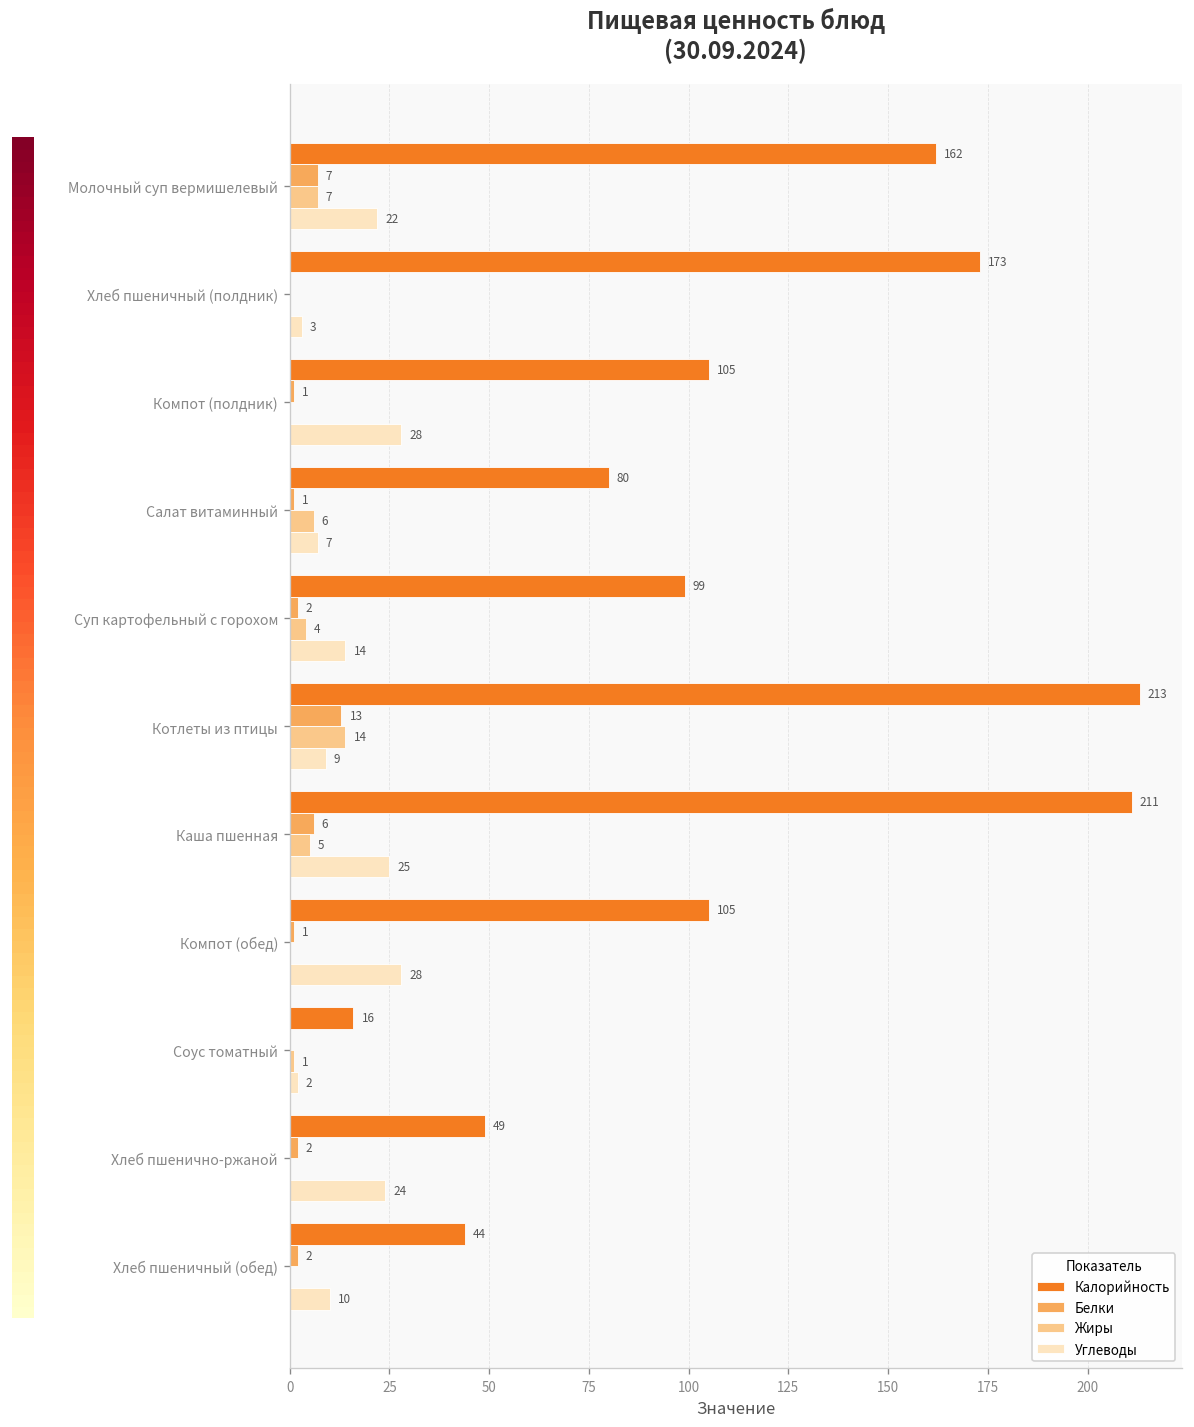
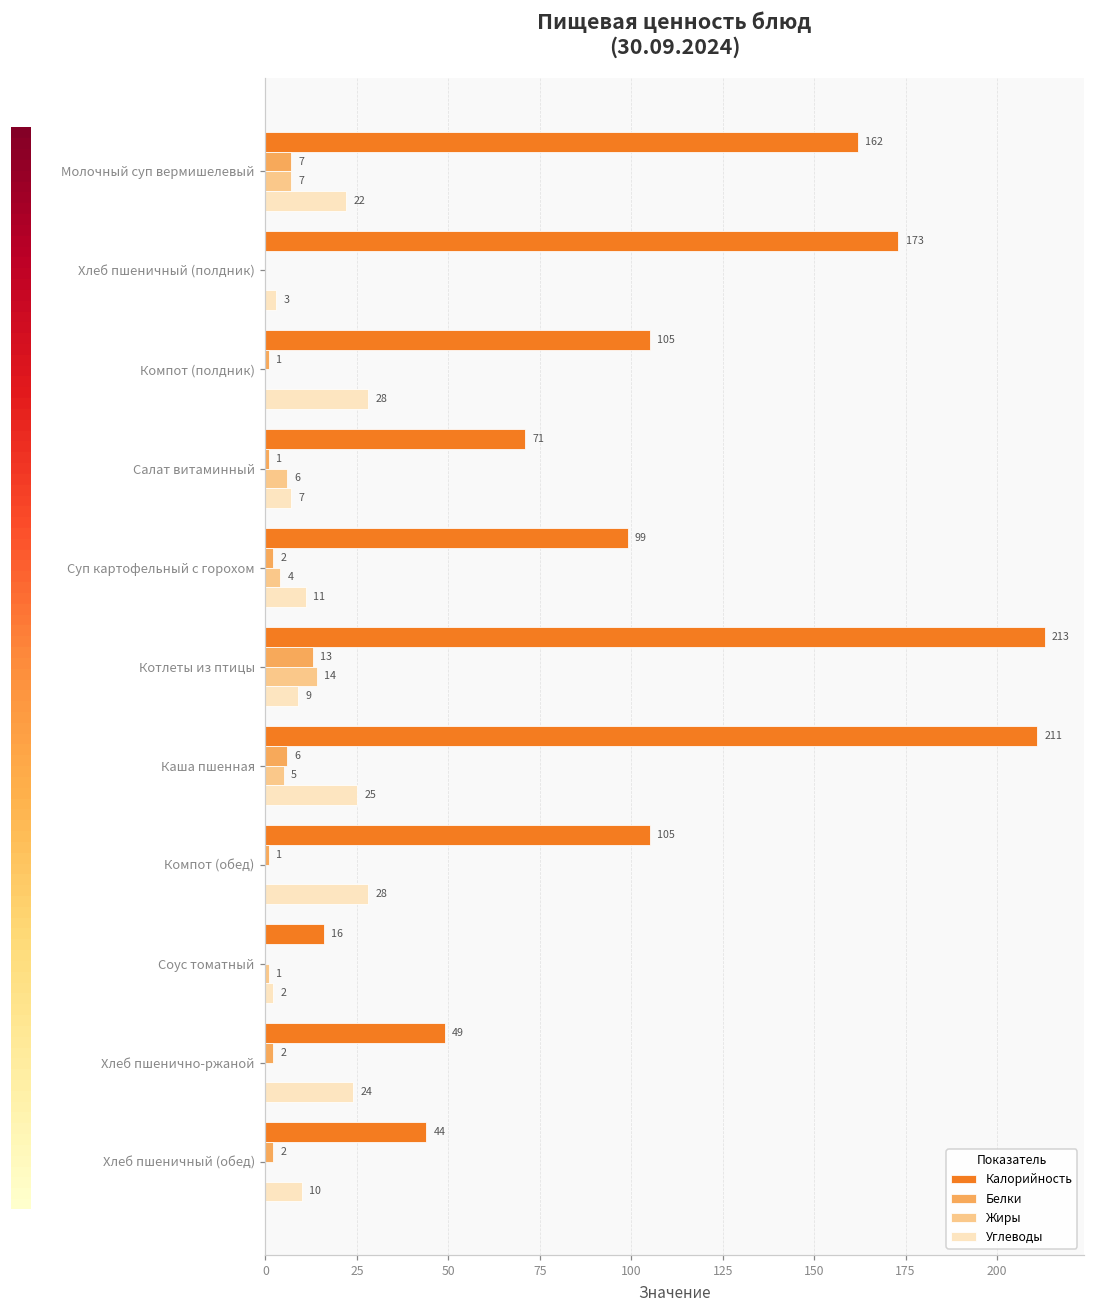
  {
    "Калорийность": {
      "Молочный суп вермишелевый": 162,
      "Хлеб пшеничный (полдник)": 173,
      "Компот (полдник)": 105,
-     "Салат витаминный": 80,
+     "Салат витаминный": 71,
      "Суп картофельный с горохом": 99,
      "Котлеты из птицы": 213,
      "Каша пшенная": 211,
      "Компот (обед)": 105,
      "Соус томатный": 16,
      "Хлеб пшенично-ржаной": 49,
      "Хлеб пшеничный (обед)": 44
    },
    "Углеводы": {
      "Молочный суп вермишелевый": 22,
      "Хлеб пшеничный (полдник)": 3,
      "Компот (полдник)": 28,
      "Салат витаминный": 7,
-     "Суп картофельный с горохом": 14,
+     "Суп картофельный с горохом": 11,
      "Котлеты из птицы": 9,
      "Каша пшенная": 25,
      "Компот (обед)": 28,
      "Соус томатный": 2,
      "Хлеб пшенично-ржаной": 24,
      "Хлеб пшеничный (обед)": 10
    }
  }
